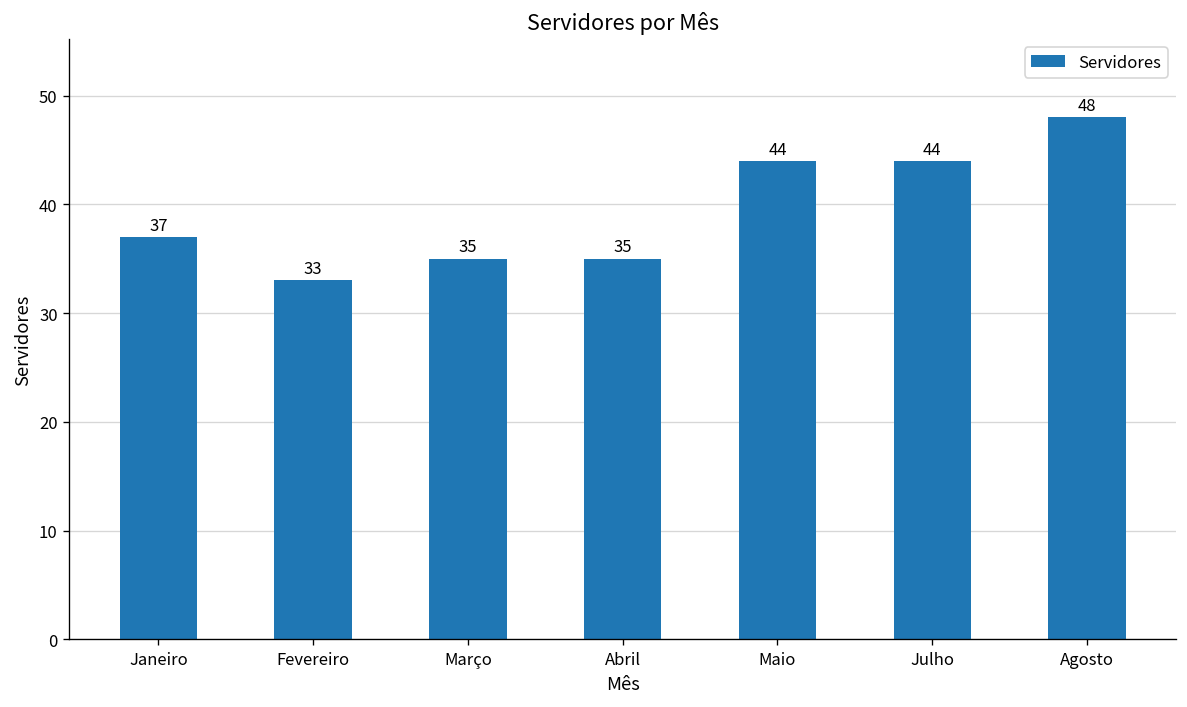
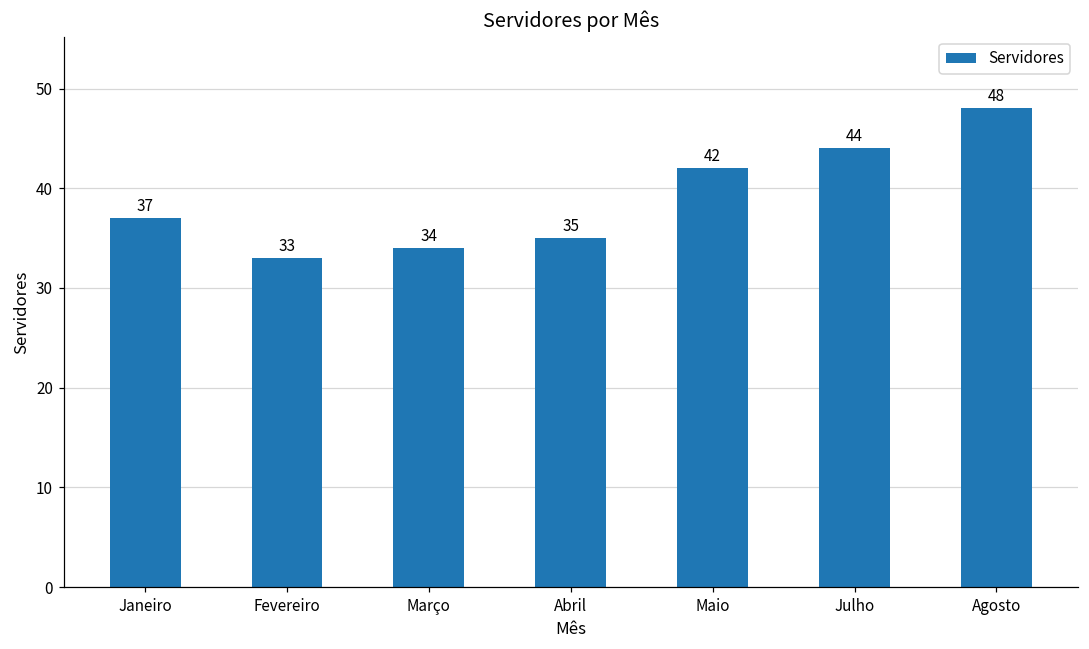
  {
    "Janeiro": 37,
    "Fevereiro": 33,
-   "Março": 35,
+   "Março": 34,
    "Abril": 35,
-   "Maio": 44,
+   "Maio": 42,
    "Julho": 44,
    "Agosto": 48
  }
